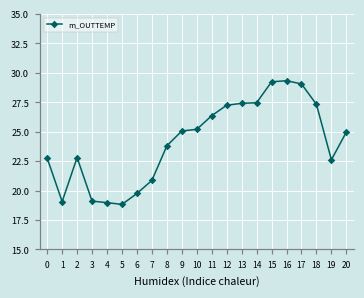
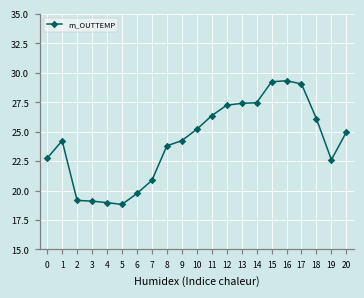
  {
    "0": 22.8,
-   "1": 19.1,
-   "2": 22.8,
+   "1": 24.2,
+   "2": 19.2,
    "3": 19.1,
    "4": 19.0,
    "5": 18.8,
    "6": 19.8,
    "7": 20.9,
    "8": 23.8,
-   "9": 25.1,
+   "9": 24.2,
    "10": 25.2,
    "11": 26.4,
    "12": 27.3,
    "13": 27.4,
    "14": 27.5,
    "15": 29.2,
    "16": 29.3,
    "17": 29.1,
-   "18": 27.3,
+   "18": 26.1,
    "19": 22.6,
    "20": 25.0
  }
